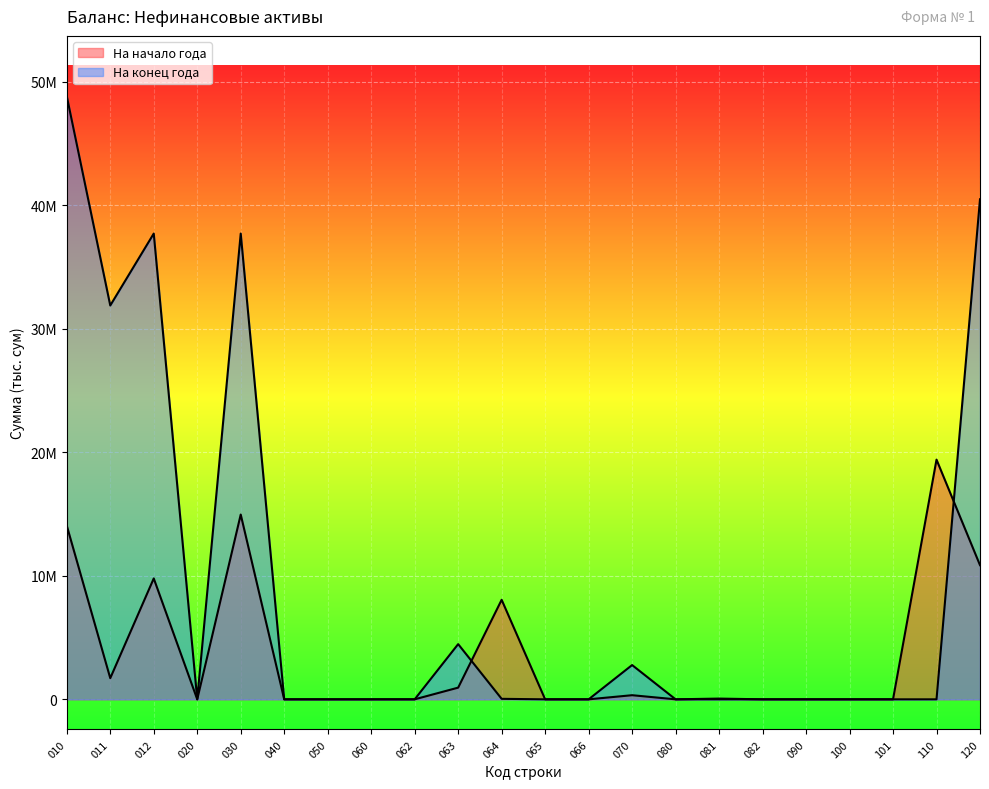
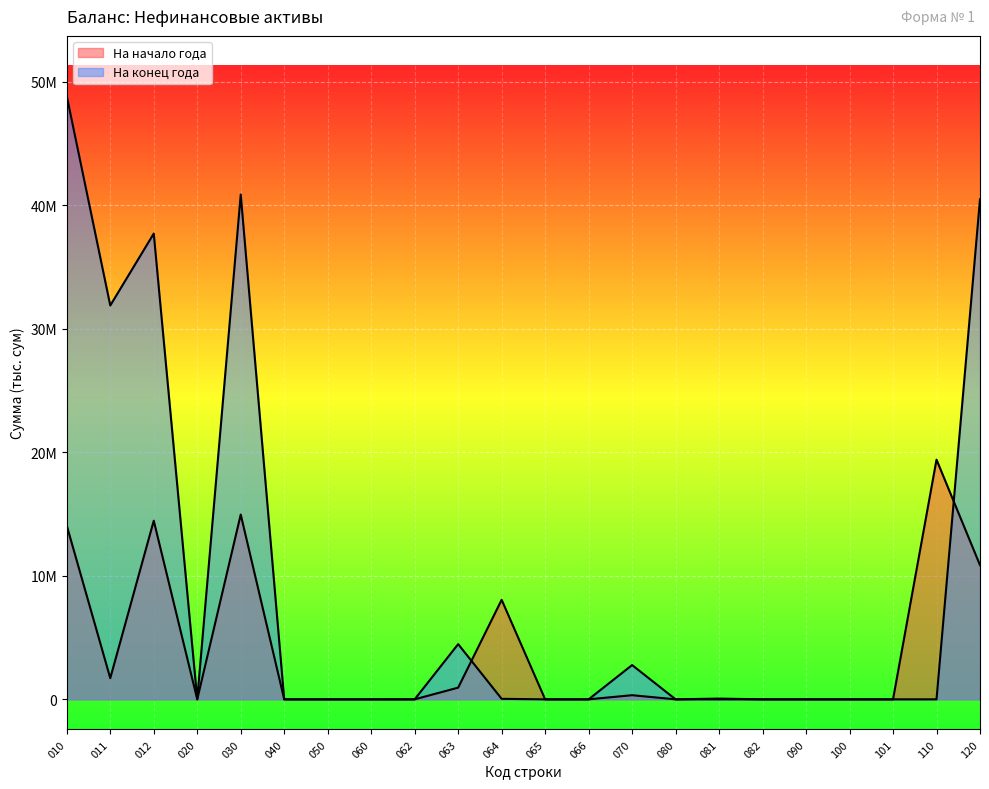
  {
    "На начало года": {
      "010": 14100000,
      "011": 1700000,
-     "012": 9800000,
+     "012": 14500000,
      "030": 15000000,
      "063": 900000,
      "064": 8100000,
      "070": 300000,
      "110": 19400000,
      "120": 10900000
    },
    "На конец года": {
      "010": 48800000,
      "011": 31900000,
      "012": 37700000,
-     "030": 37700000,
+     "030": 40900000,
      "063": 4500000,
      "064": 0,
      "070": 2800000,
      "110": 0,
      "120": 40500000
    }
  }
